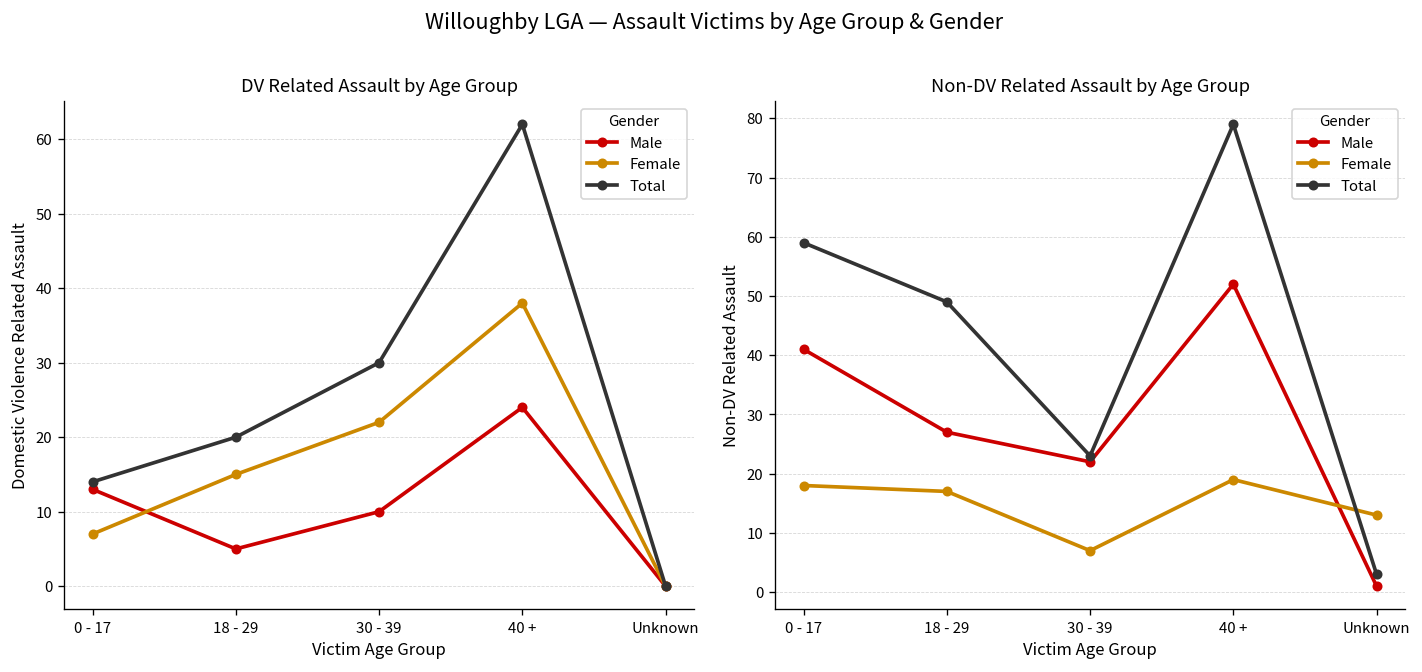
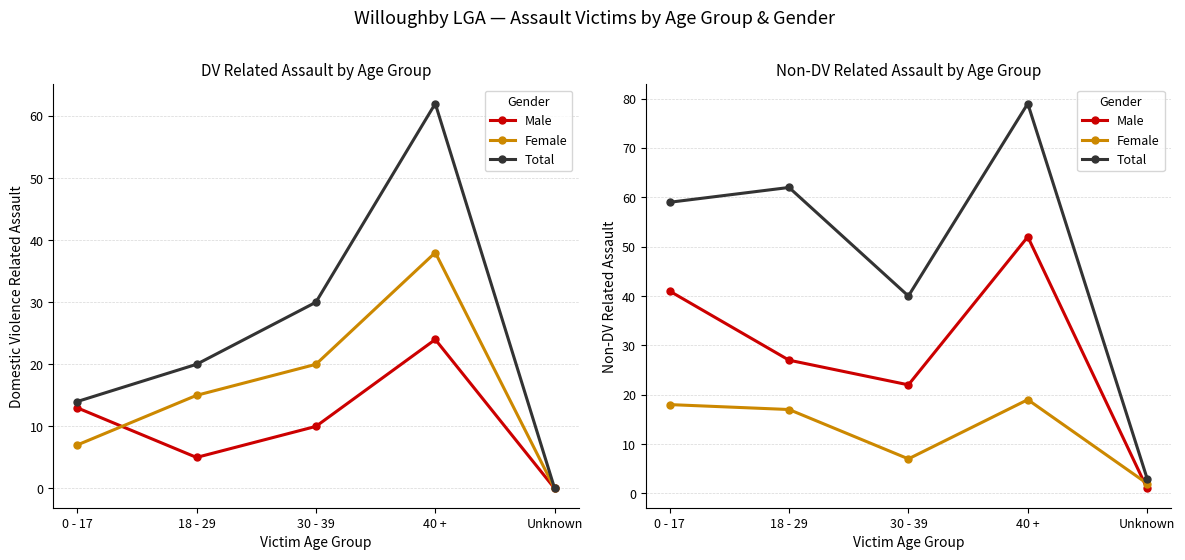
  {
    "DV Related Assault by Age Group": {
      "Male": {
        "0 - 17": 13,
        "18 - 29": 5,
        "30 - 39": 10,
        "40 +": 24
      },
      "Female": {
        "0 - 17": 7,
        "18 - 29": 15,
-       "30 - 39": 22,
+       "30 - 39": 20,
        "40 +": 38
      },
      "Total": {
        "0 - 17": 14,
        "18 - 29": 20,
        "30 - 39": 30,
        "40 +": 62
      }
    },
    "Non-DV Related Assault by Age Group": {
      "Male": {
        "0 - 17": 41,
        "18 - 29": 27,
        "30 - 39": 22,
        "40 +": 52,
        "Unknown": 1
      },
      "Female": {
        "0 - 17": 18,
        "18 - 29": 17,
        "30 - 39": 7,
        "40 +": 19,
-       "Unknown": 13
+       "Unknown": 2
      },
      "Total": {
        "0 - 17": 59,
-       "18 - 29": 49,
-       "30 - 39": 23,
+       "18 - 29": 62,
+       "30 - 39": 40,
        "40 +": 79,
        "Unknown": 3
      }
    }
  }
